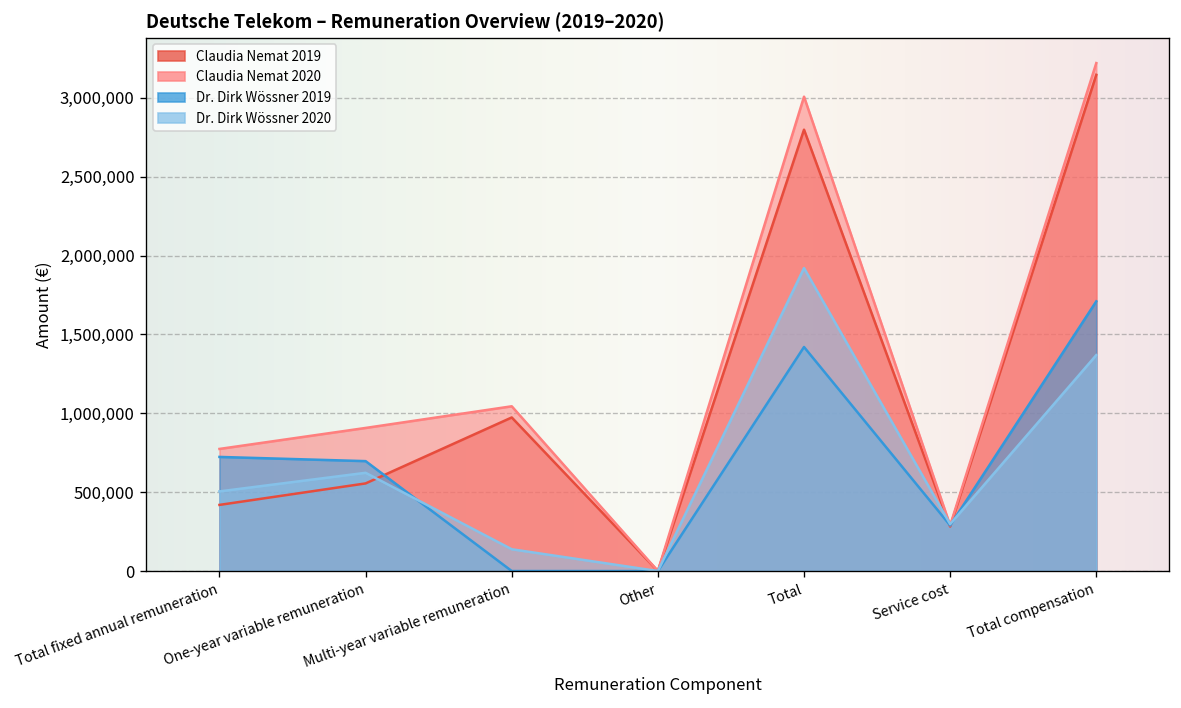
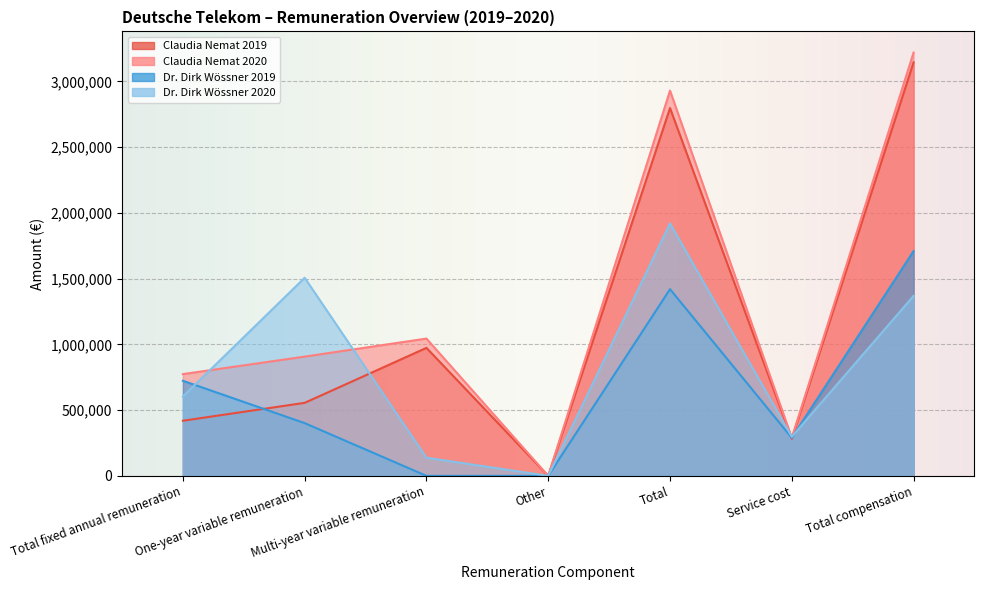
  {
    "Claudia Nemat 2019": {
      "Total fixed annual remuneration": "420,000",
      "One-year variable remuneration": "560,000",
      "Multi-year variable remuneration": "970,000",
      "Total": "2,800,000",
      "Total compensation": "3,150,000"
    },
    "Claudia Nemat 2020": {
      "Total fixed annual remuneration": "770,000",
      "One-year variable remuneration": "910,000",
      "Multi-year variable remuneration": "1,040,000",
-     "Total": "3,010,000",
+     "Total": "2,930,000",
      "Total compensation": "3,220,000"
    },
    "Dr. Dirk Wössner 2019": {
      "Total fixed annual remuneration": "720,000",
-     "One-year variable remuneration": "700,000",
+     "One-year variable remuneration": "400,000",
      "Multi-year variable remuneration": "0",
      "Total": "1,420,000",
      "Total compensation": "1,710,000"
    },
    "Dr. Dirk Wössner 2020": {
-     "Total fixed annual remuneration": "500,000",
-     "One-year variable remuneration": "620,000",
+     "Total fixed annual remuneration": "600,000",
+     "One-year variable remuneration": "1,510,000",
      "Multi-year variable remuneration": "140,000",
      "Total": "1,920,000",
      "Total compensation": "1,370,000"
    }
  }
